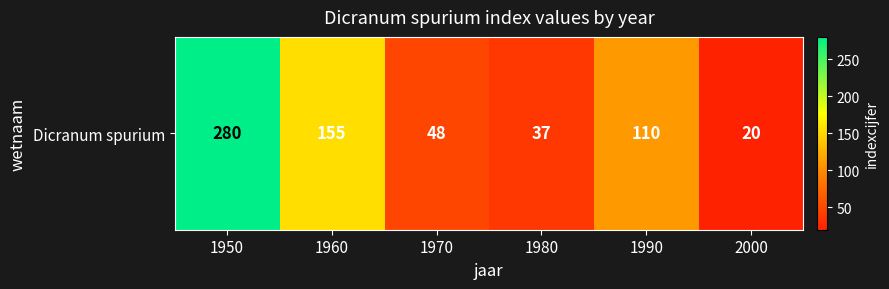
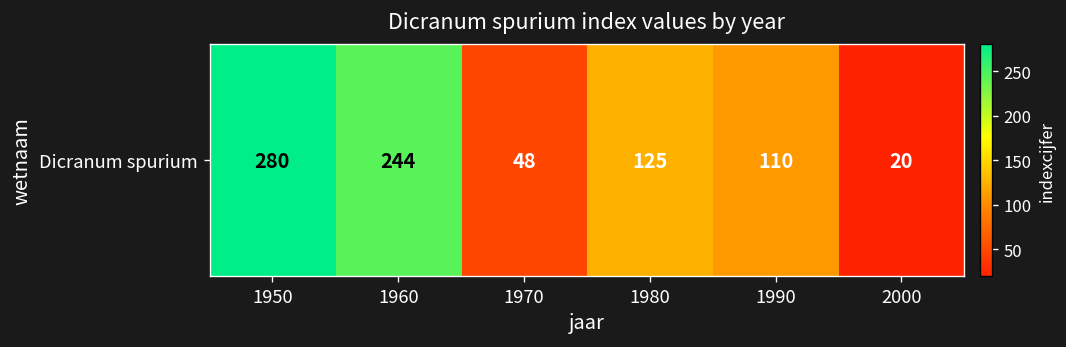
  {
    "Dicranum spurium": {
      "1950": 280,
-     "1960": 155,
+     "1960": 244,
      "1970": 48,
-     "1980": 37,
+     "1980": 125,
      "1990": 110,
      "2000": 20
    }
  }
